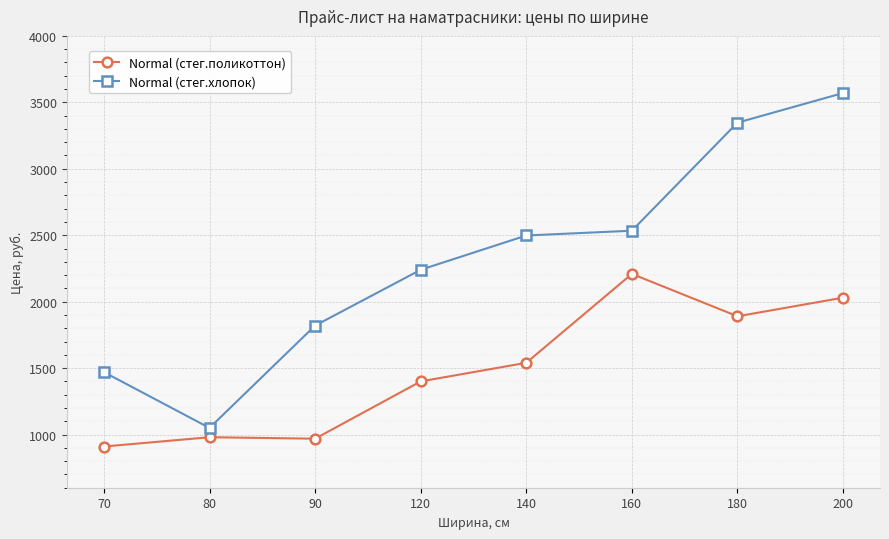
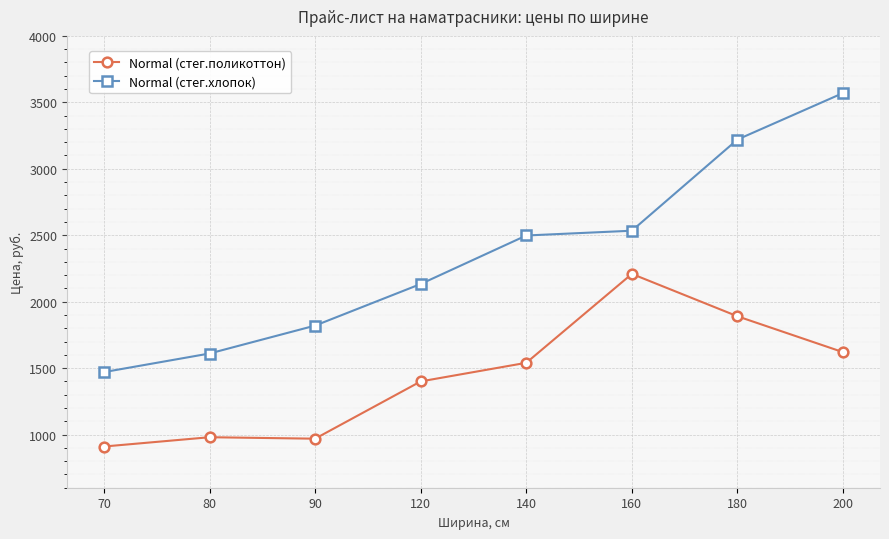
  {
    "Normal (стег.поликоттон)": {
      "70": 910,
      "80": 980,
      "90": 970,
      "120": 1400,
      "140": 1540,
      "160": 2210,
      "180": 1890,
-     "200": 2030
+     "200": 1620
    },
    "Normal (стег.хлопок)": {
      "70": 1470,
-     "80": 1050,
+     "80": 1610,
      "90": 1820,
-     "120": 2240,
+     "120": 2130,
      "140": 2500,
      "160": 2530,
-     "180": 3350,
+     "180": 3220,
      "200": 3570
    }
  }
